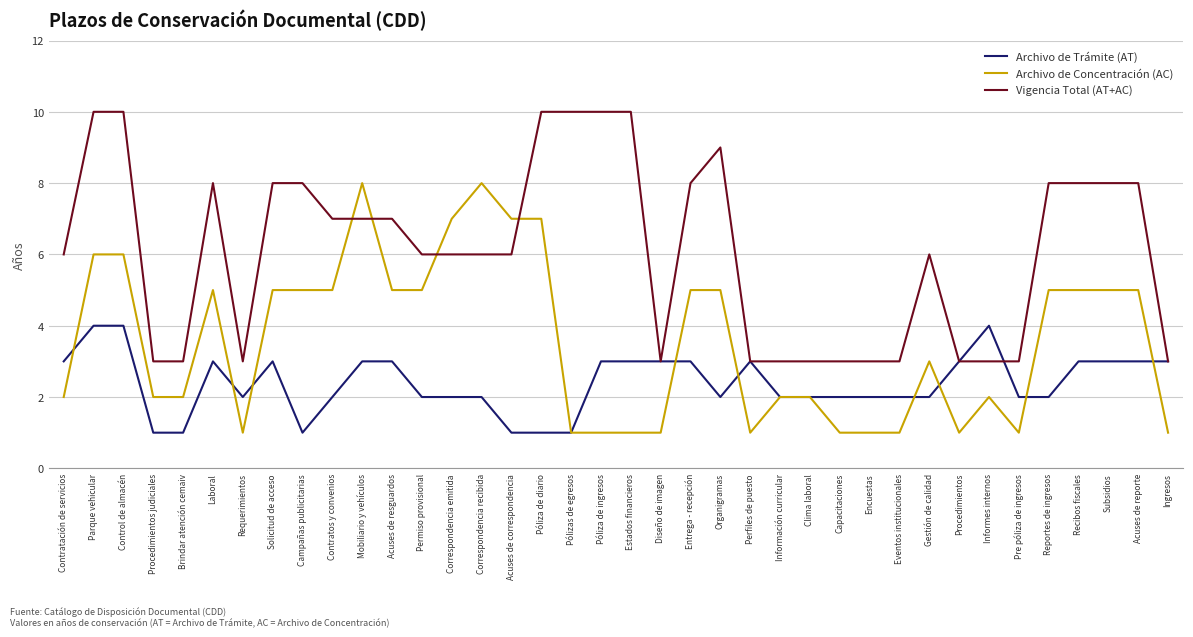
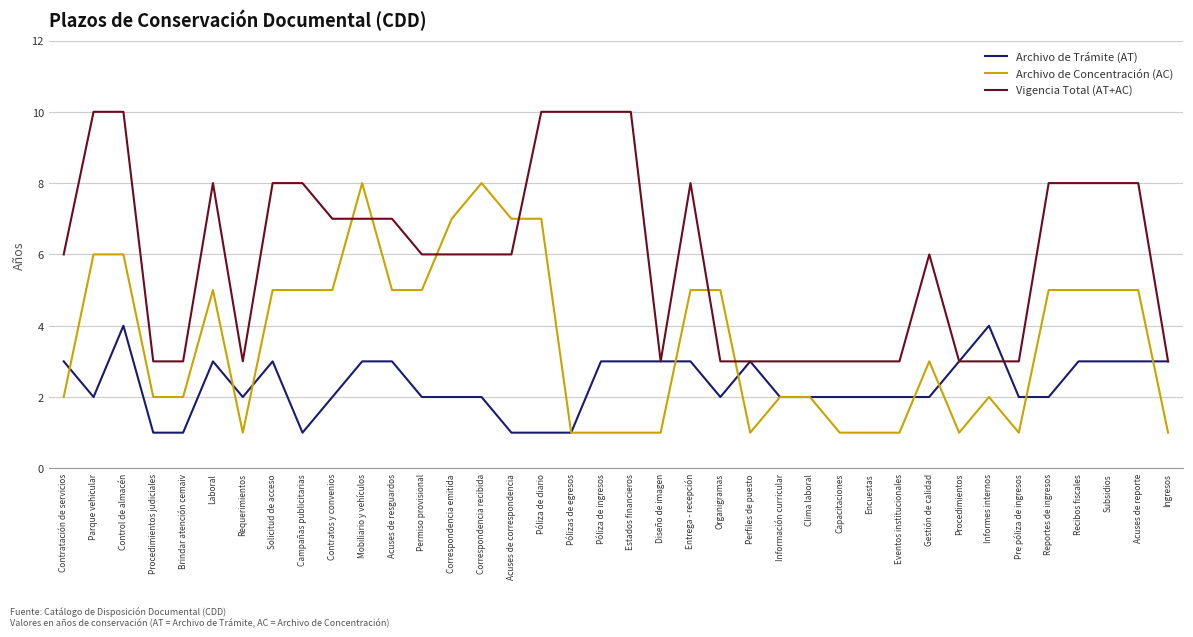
  {
    "Archivo de Trámite (AT)": {
      "Contratación de servicios": 3,
-     "Parque vehicular": 4,
+     "Parque vehicular": 2,
      "Control de almacén": 4,
      "Procedimientos judiciales": 1,
      "Brindar atención cemaiv": 1,
      "Laboral": 3,
      "Requerimientos": 2,
      "Solicitud de acceso": 3,
      "Campañas publicitarias": 1,
      "Contratos y convenios": 2,
      "Mobiliario y vehículos": 3,
      "Acuses de resguardos": 3,
      "Permiso provisional": 2,
      "Correspondencia emitida": 2,
      "Correspondencia recibida": 2,
      "Acuses de correspondencia": 1,
      "Póliza de diario": 1,
      "Póliza de ingresos": 3,
      "Estados financieros": 3,
      "Entrega - recepción": 3,
      "Organigramas": 2,
      "Capacitaciones": 2,
      "Encuestas": 2,
      "Eventos institucionales": 2,
      "Gestión de calidad": 2,
      "Informes internos": 4,
      "Pre póliza de ingresos": 2,
      "Reportes de ingresos": 2,
      "Recibos fiscales": 3,
      "Subsidios": 3,
      "Acuses de reporte": 3
    },
    "Archivo de Concentración (AC)": {
      "Contratación de servicios": 2,
      "Parque vehicular": 6,
      "Control de almacén": 6,
      "Procedimientos judiciales": 2,
      "Brindar atención cemaiv": 2,
      "Laboral": 5,
      "Requerimientos": 1,
      "Solicitud de acceso": 5,
      "Campañas publicitarias": 5,
      "Contratos y convenios": 5,
      "Mobiliario y vehículos": 8,
      "Acuses de resguardos": 5,
      "Permiso provisional": 5,
      "Correspondencia emitida": 7,
      "Correspondencia recibida": 8,
      "Acuses de correspondencia": 7,
      "Póliza de diario": 7,
      "Póliza de ingresos": 1,
      "Estados financieros": 1,
      "Diseño de imagen": 1,
      "Entrega - recepción": 5,
      "Organigramas": 5,
      "Perfiles de puesto": 1,
      "Capacitaciones": 1,
      "Encuestas": 1,
      "Eventos institucionales": 1,
      "Gestión de calidad": 3,
      "Procedimientos": 1,
      "Informes internos": 2,
      "Pre póliza de ingresos": 1,
      "Reportes de ingresos": 5,
      "Recibos fiscales": 5,
      "Subsidios": 5,
      "Acuses de reporte": 5,
      "Ingresos": 1
    },
    "Vigencia Total (AT+AC)": {
      "Contratación de servicios": 6,
      "Parque vehicular": 10,
      "Control de almacén": 10,
      "Procedimientos judiciales": 3,
      "Brindar atención cemaiv": 3,
      "Laboral": 8,
      "Requerimientos": 3,
      "Solicitud de acceso": 8,
      "Campañas publicitarias": 8,
      "Contratos y convenios": 7,
      "Mobiliario y vehículos": 7,
      "Acuses de resguardos": 7,
      "Permiso provisional": 6,
      "Correspondencia emitida": 6,
      "Correspondencia recibida": 6,
      "Acuses de correspondencia": 6,
      "Póliza de diario": 10,
      "Pólizas de egresos": 10,
      "Póliza de ingresos": 10,
      "Estados financieros": 10,
      "Entrega - recepción": 8,
-     "Organigramas": 9,
+     "Organigramas": 3,
      "Información curricular": 3,
      "Clima laboral": 3,
      "Capacitaciones": 3,
      "Encuestas": 3,
      "Eventos institucionales": 3,
      "Gestión de calidad": 6,
      "Informes internos": 3,
      "Pre póliza de ingresos": 3,
      "Reportes de ingresos": 8,
      "Recibos fiscales": 8,
      "Subsidios": 8,
      "Acuses de reporte": 8
    }
  }
